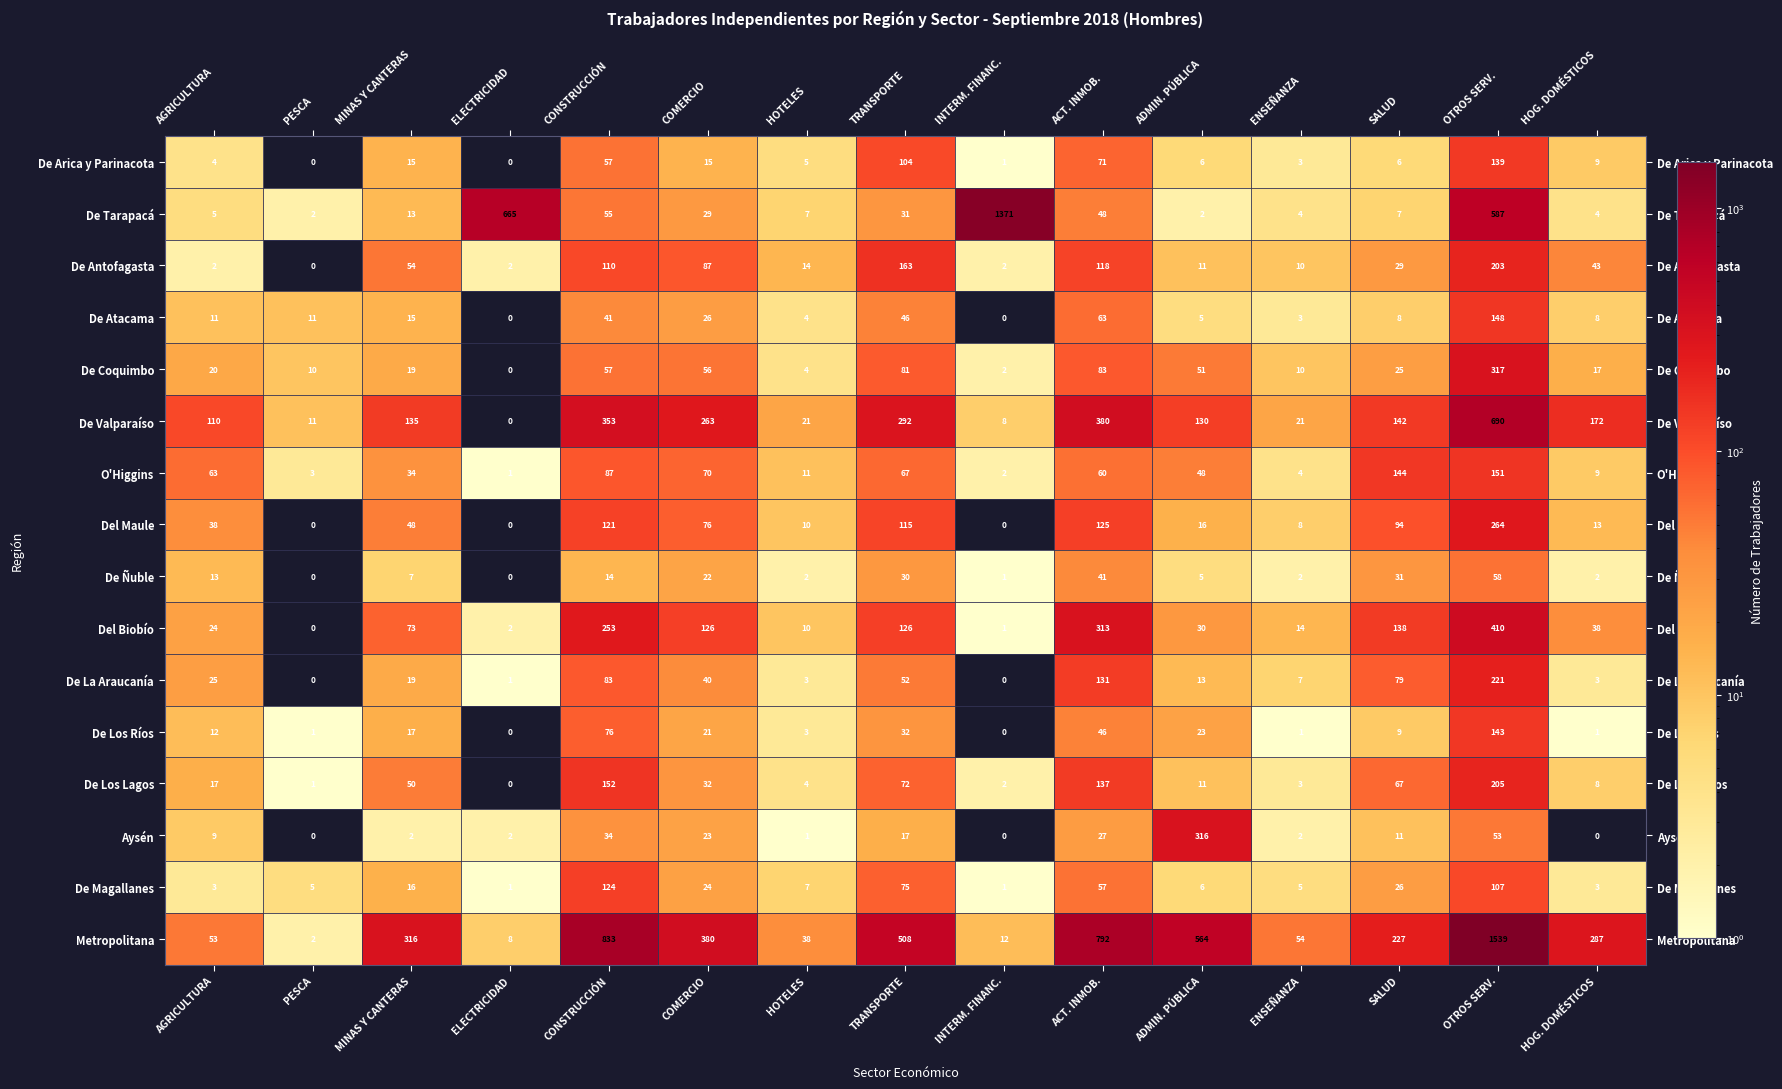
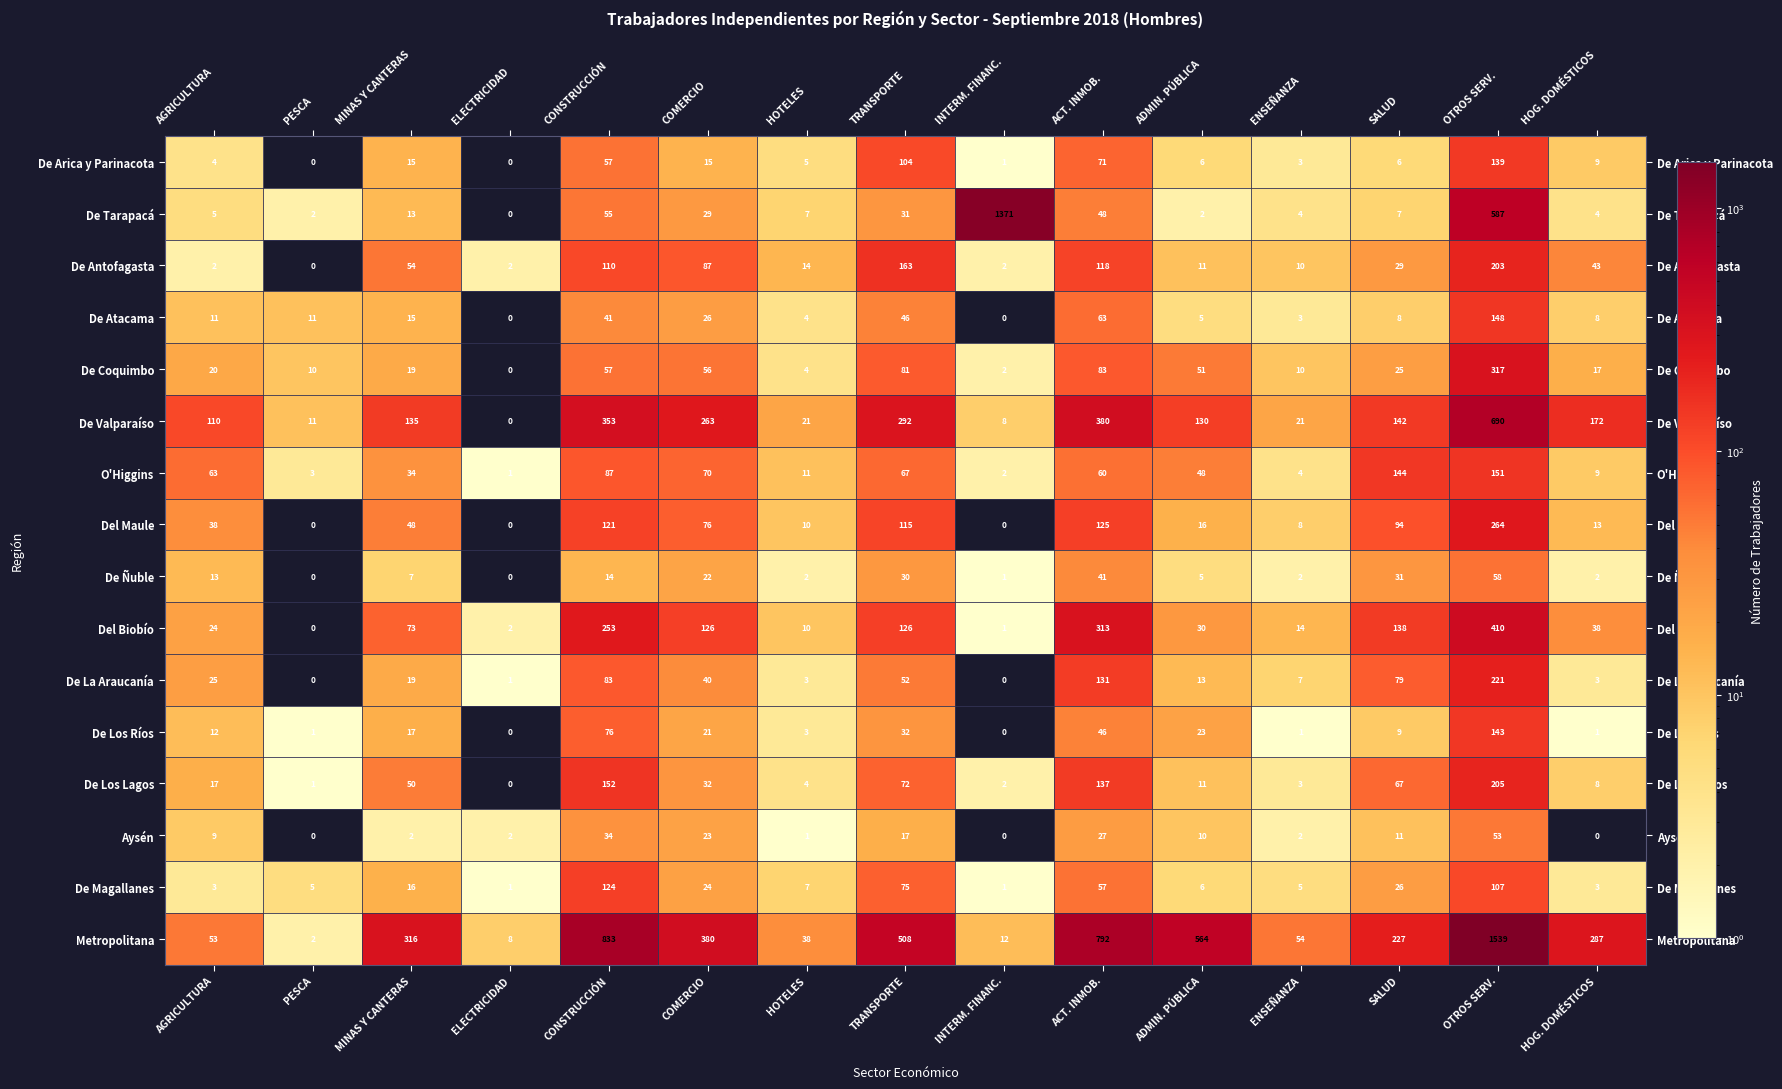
  {
    "De Tarapacá": {
      "AGRICULTURA": 5,
      "PESCA": 2,
      "MINAS Y CANTERAS": 13,
-     "ELECTRICIDAD": 665,
+     "ELECTRICIDAD": 0,
      "CONSTRUCCIÓN": 55,
      "COMERCIO": 29,
      "HOTELES": 7,
      "TRANSPORTE": 31,
      "INTERM. FINANC.": 1371,
      "ACT. INMOB.": 48,
      "ADMIN. PÚBLICA": 2,
      "ENSEÑANZA": 4,
      "SALUD": 7,
      "OTROS SERV.": 587,
      "HOG. DOMÉSTICOS": 4
    },
    "Aysén": {
      "AGRICULTURA": 9,
      "PESCA": 0,
      "MINAS Y CANTERAS": 2,
      "ELECTRICIDAD": 2,
      "CONSTRUCCIÓN": 34,
      "COMERCIO": 23,
      "HOTELES": 1,
      "TRANSPORTE": 17,
      "INTERM. FINANC.": 0,
      "ACT. INMOB.": 27,
-     "ADMIN. PÚBLICA": 316,
+     "ADMIN. PÚBLICA": 10,
      "ENSEÑANZA": 2,
      "SALUD": 11,
      "OTROS SERV.": 53,
      "HOG. DOMÉSTICOS": 0
    }
  }
